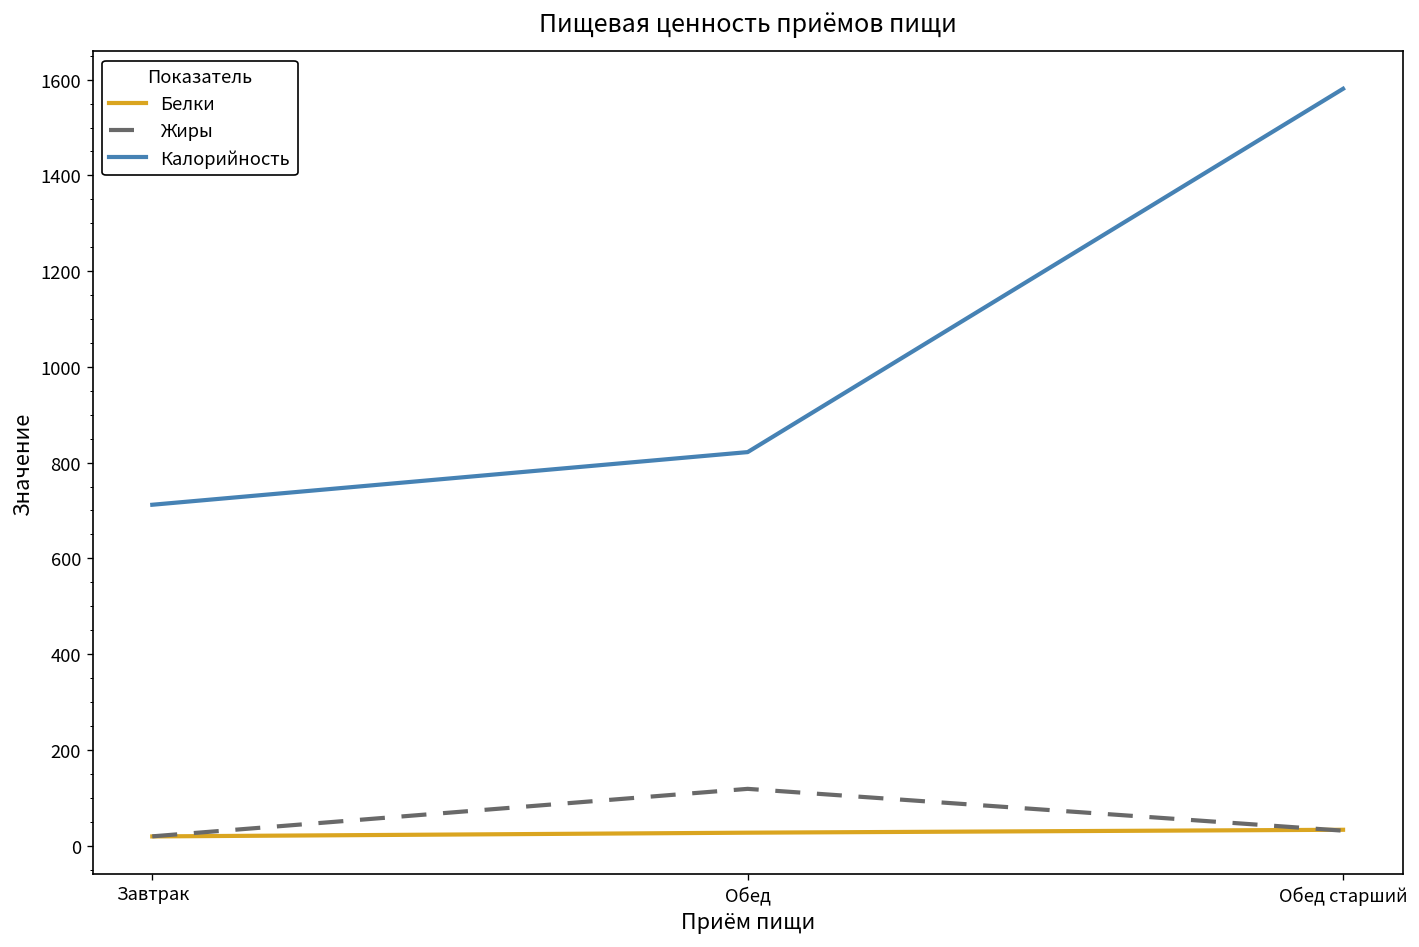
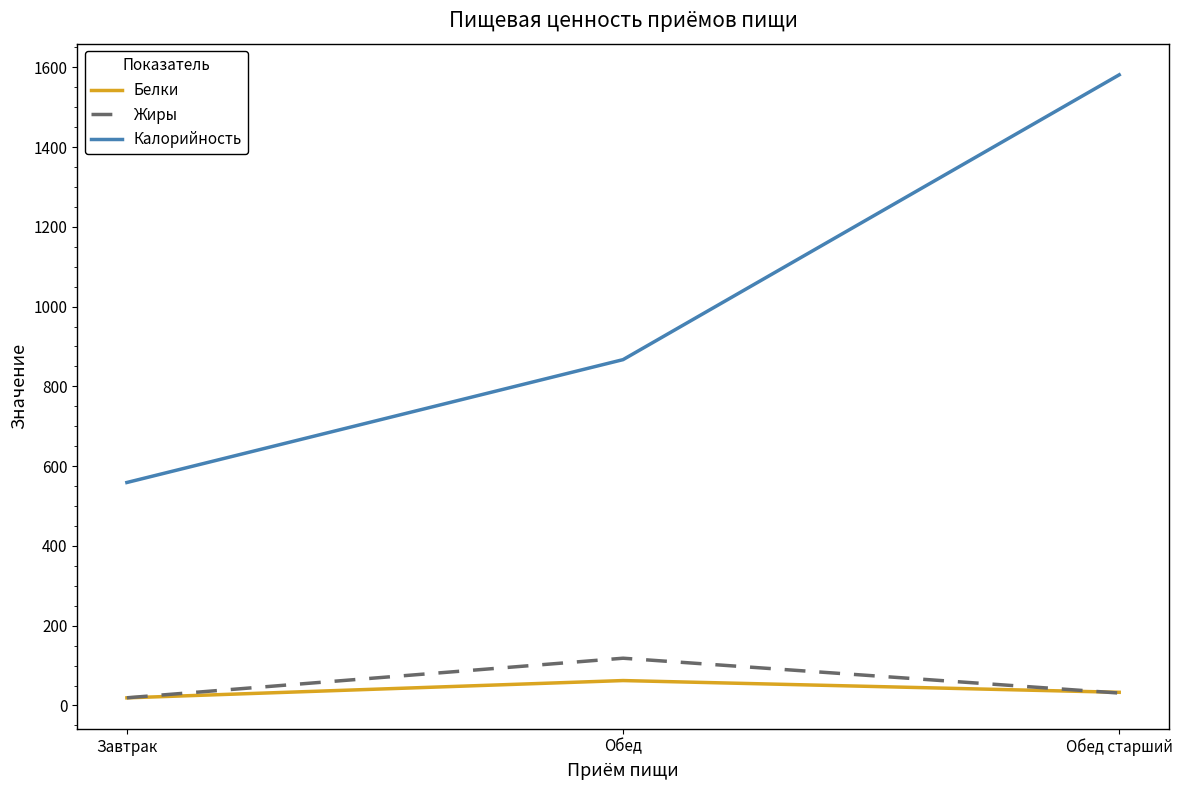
  {
    "Белки": {
-     "Обед": 30
+     "Обед": 60
    },
    "Жиры": {
      "Обед": 120
    },
    "Калорийность": {
-     "Завтрак": 710,
-     "Обед": 820,
+     "Завтрак": 560,
+     "Обед": 870,
      "Обед старший": 1580
    }
  }
